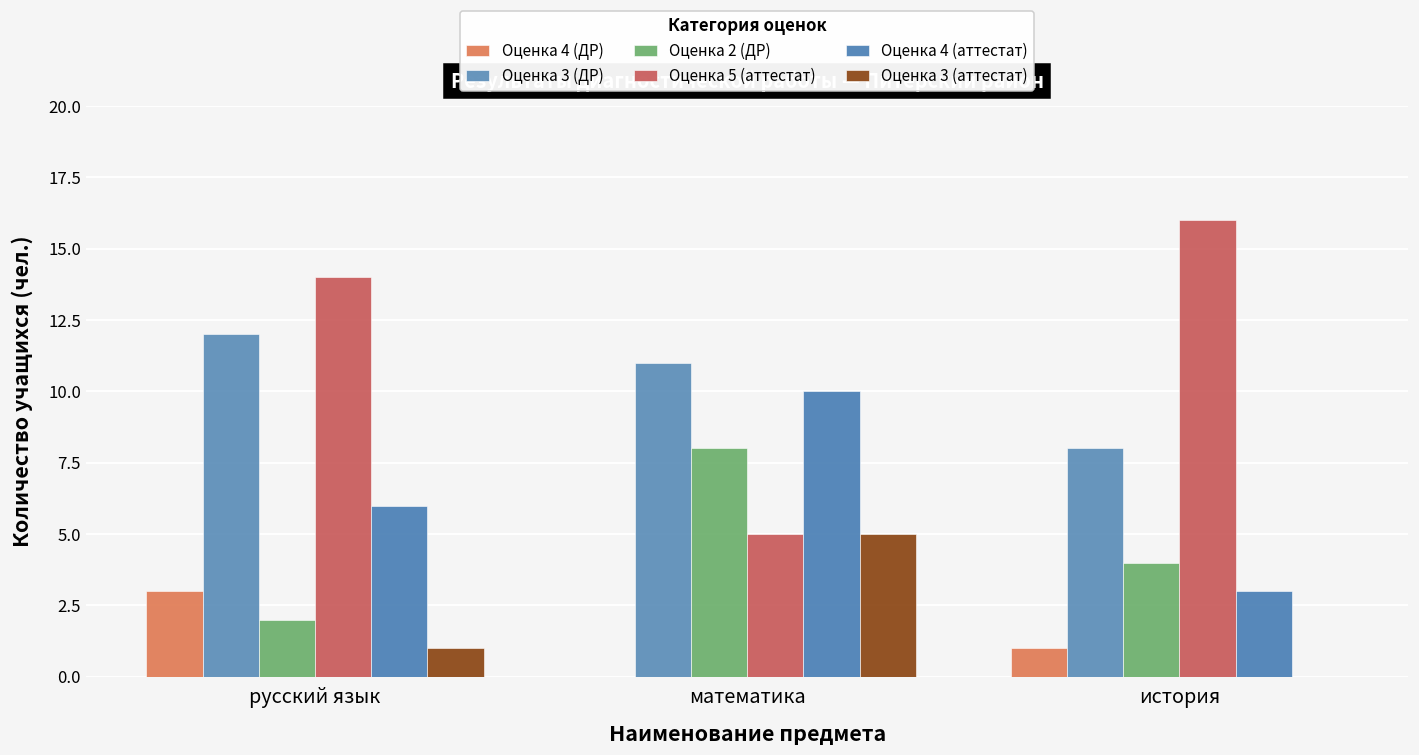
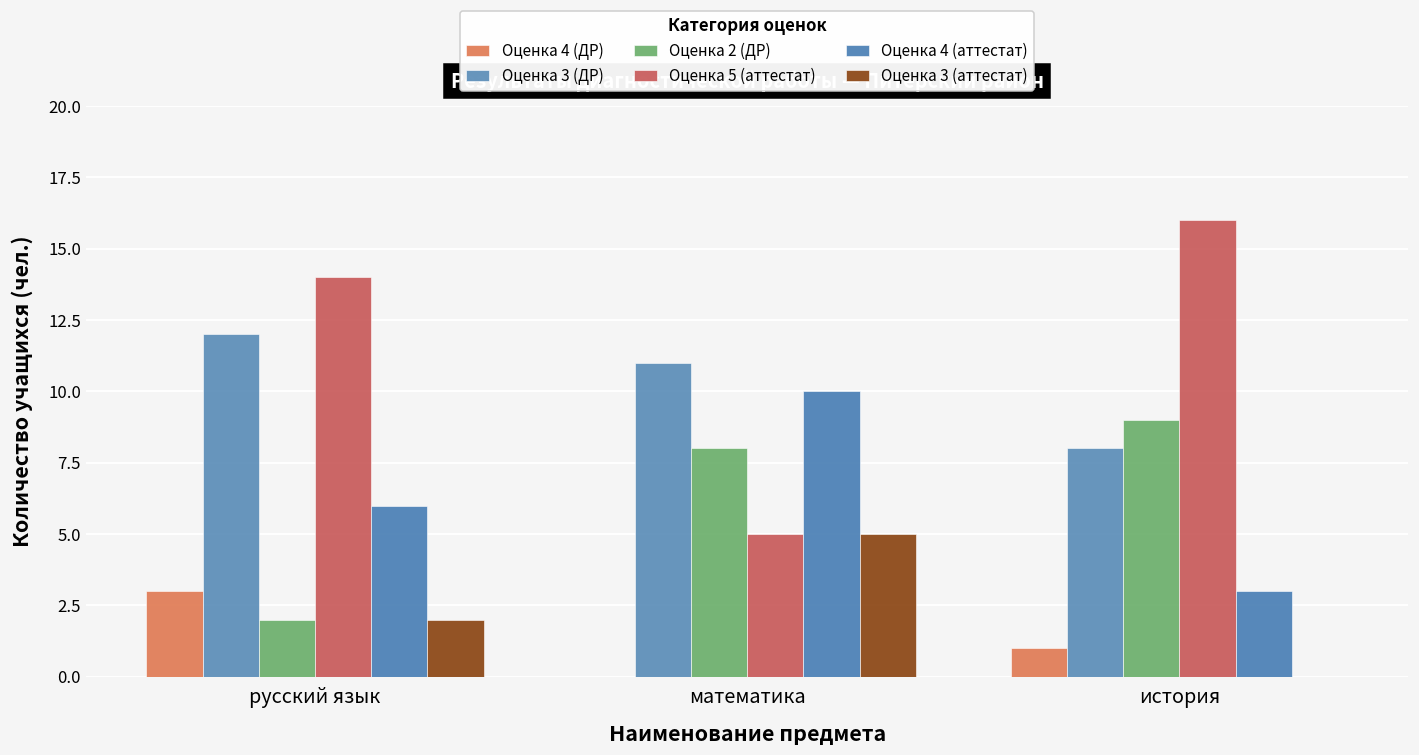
  {
    "Оценка 2 (ДР)": {
      "русский язык": 2,
      "математика": 8,
-     "история": 4
+     "история": 9
    },
    "Оценка 3 (аттестат)": {
-     "русский язык": 1,
+     "русский язык": 2,
      "математика": 5,
      "история": 0
    }
  }
